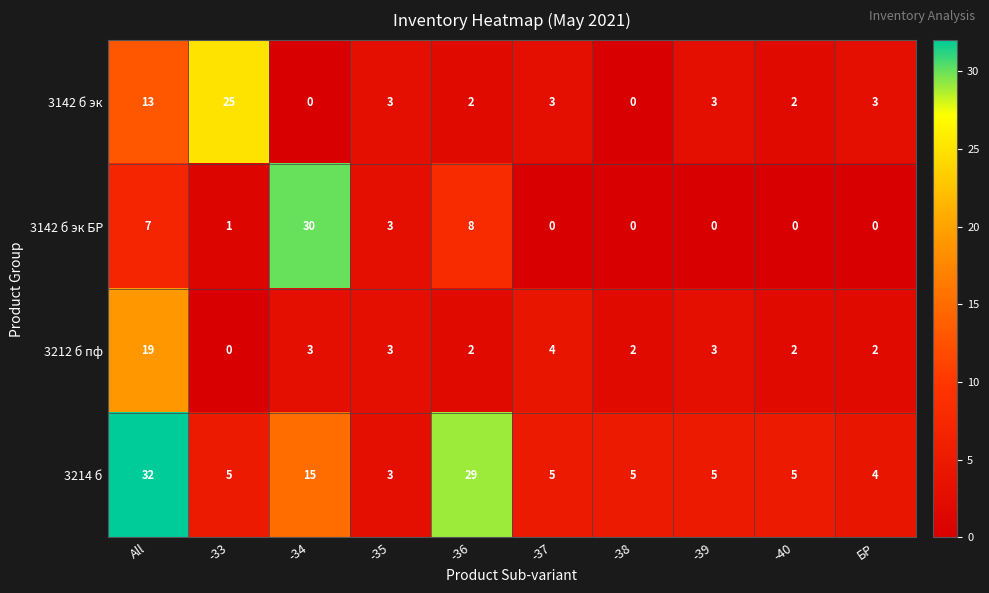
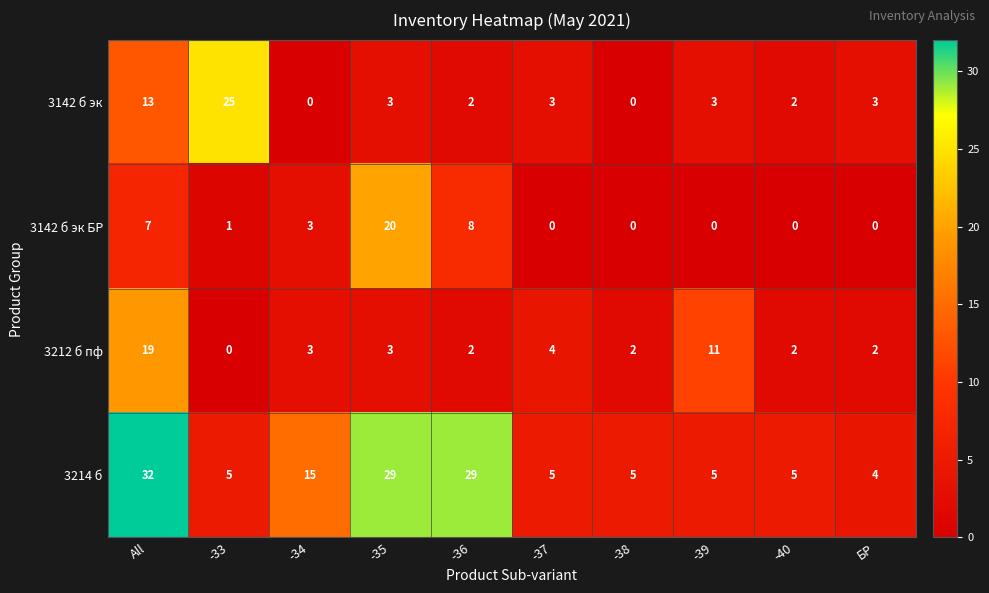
  {
    "3142 б эк": {
      "All": 13,
      "-33": 25,
      "-34": 0,
      "-35": 3,
      "-36": 2,
      "-37": 3,
      "-38": 0,
      "-39": 3,
      "-40": 2,
      "БР": 3
    },
    "3142 б эк БР": {
      "All": 7,
      "-33": 1,
-     "-34": 30,
-     "-35": 3,
+     "-34": 3,
+     "-35": 20,
      "-36": 8,
      "-37": 0,
      "-38": 0,
      "-39": 0,
      "-40": 0,
      "БР": 0
    },
    "3212 б пф": {
      "All": 19,
      "-33": 0,
      "-34": 3,
      "-35": 3,
      "-36": 2,
      "-37": 4,
      "-38": 2,
-     "-39": 3,
+     "-39": 11,
      "-40": 2,
      "БР": 2
    },
    "3214 б": {
      "All": 32,
      "-33": 5,
      "-34": 15,
-     "-35": 3,
+     "-35": 29,
      "-36": 29,
      "-37": 5,
      "-38": 5,
      "-39": 5,
      "-40": 5,
      "БР": 4
    }
  }
